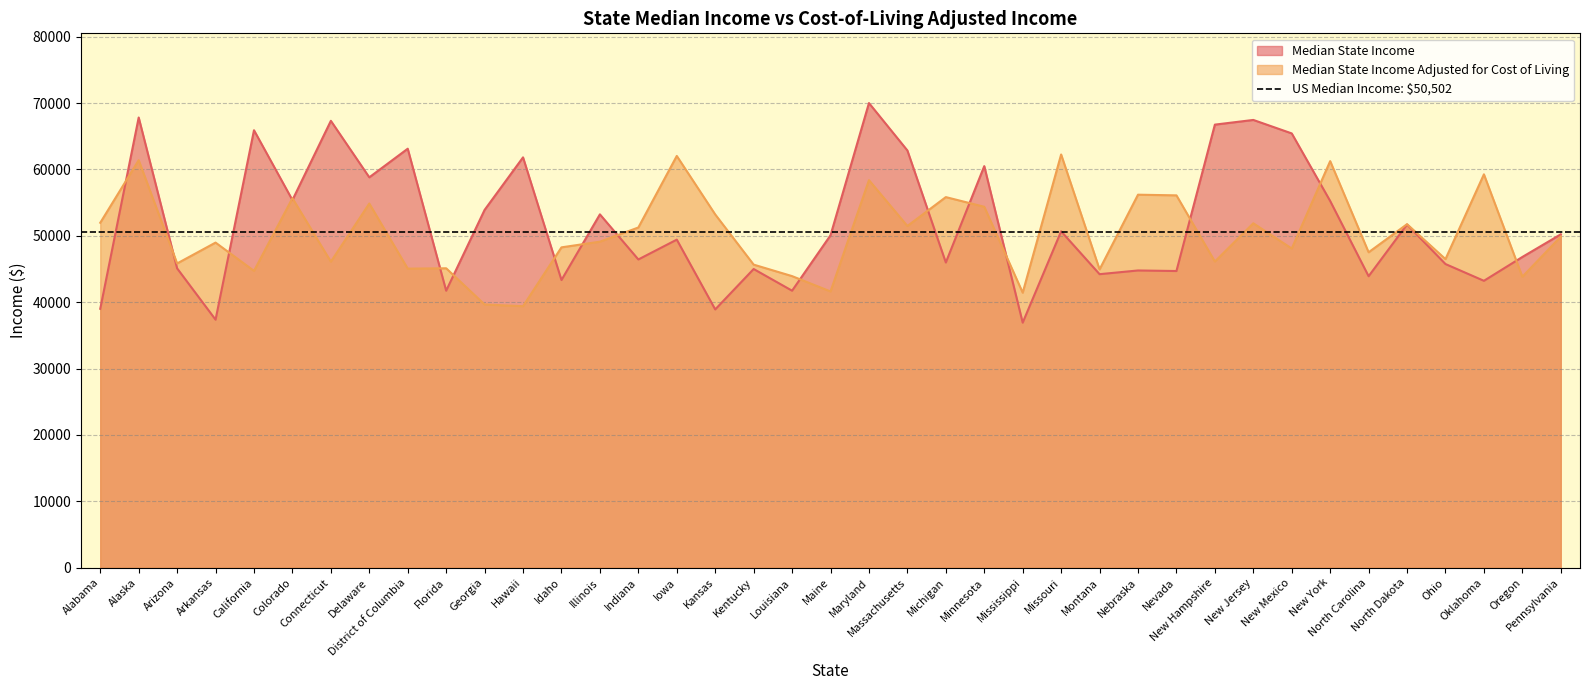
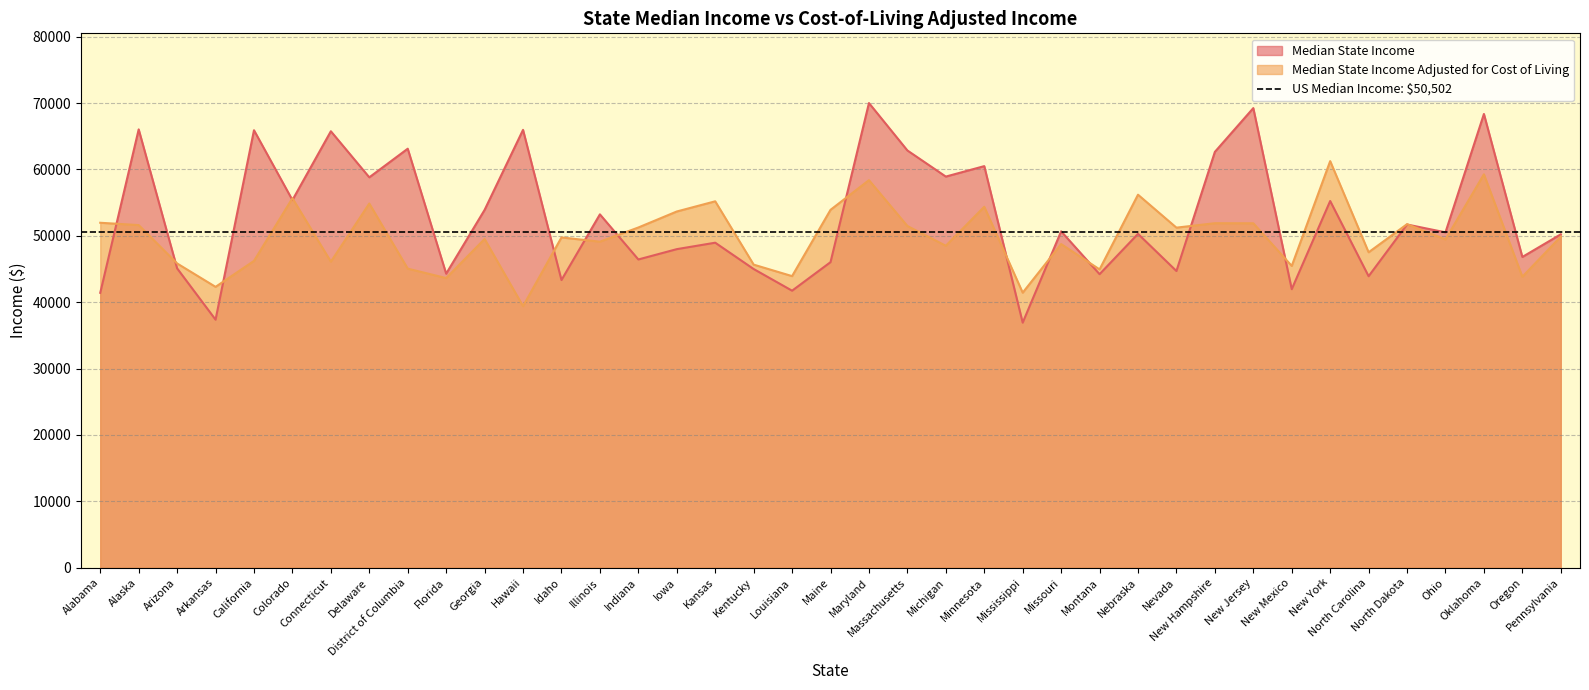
  {
    "Median State Income": {
-     "Alabama": 39000,
-     "Alaska": 68000,
+     "Alabama": 41000,
+     "Alaska": 66000,
      "Arizona": 45000,
      "Arkansas": 37000,
      "California": 66000,
-     "Connecticut": 67000,
+     "Connecticut": 66000,
      "Delaware": 59000,
      "District of Columbia": 63000,
-     "Florida": 42000,
+     "Florida": 44000,
      "Georgia": 54000,
-     "Hawaii": 62000,
+     "Hawaii": 66000,
      "Idaho": 43000,
      "Illinois": 53000,
      "Indiana": 46000,
-     "Iowa": 49000,
-     "Kansas": 39000,
+     "Iowa": 48000,
+     "Kansas": 49000,
      "Kentucky": 45000,
      "Louisiana": 42000,
-     "Maine": 50000,
+     "Maine": 46000,
      "Maryland": 70000,
      "Massachusetts": 63000,
-     "Michigan": 46000,
+     "Michigan": 59000,
      "Minnesota": 60000,
      "Mississippi": 37000,
      "Missouri": 51000,
      "Montana": 44000,
-     "Nebraska": 45000,
+     "Nebraska": 50000,
      "Nevada": 45000,
-     "New Hampshire": 67000,
-     "New Jersey": 67000,
-     "New Mexico": 65000,
+     "New Hampshire": 63000,
+     "New Jersey": 69000,
+     "New Mexico": 42000,
      "New York": 55000,
      "North Carolina": 44000,
-     "Ohio": 46000,
-     "Oklahoma": 43000,
+     "Ohio": 51000,
+     "Oklahoma": 68000,
      "Oregon": 47000
    },
    "Median State Income Adjusted for Cost of Living": {
      "Alabama": 52000,
-     "Alaska": 61000,
+     "Alaska": 52000,
      "Arizona": 46000,
-     "Arkansas": 49000,
-     "California": 45000,
+     "Arkansas": 42000,
+     "California": 46000,
      "Connecticut": 46000,
      "Delaware": 55000,
      "District of Columbia": 45000,
-     "Florida": 45000,
-     "Georgia": 40000,
+     "Florida": 44000,
+     "Georgia": 50000,
      "Hawaii": 39000,
-     "Idaho": 48000,
+     "Idaho": 50000,
      "Illinois": 49000,
      "Indiana": 51000,
-     "Iowa": 62000,
-     "Kansas": 53000,
+     "Iowa": 54000,
+     "Kansas": 55000,
      "Kentucky": 46000,
      "Louisiana": 44000,
-     "Maine": 42000,
+     "Maine": 54000,
      "Maryland": 58000,
      "Massachusetts": 51000,
-     "Michigan": 56000,
+     "Michigan": 49000,
      "Minnesota": 54000,
      "Mississippi": 41000,
-     "Missouri": 62000,
+     "Missouri": 49000,
      "Montana": 45000,
      "Nebraska": 56000,
-     "Nevada": 56000,
-     "New Hampshire": 46000,
+     "Nevada": 51000,
+     "New Hampshire": 52000,
      "New Jersey": 52000,
-     "New Mexico": 48000,
+     "New Mexico": 45000,
      "New York": 61000,
      "North Carolina": 48000,
-     "Ohio": 46000,
+     "Ohio": 49000,
      "Oklahoma": 59000,
      "Oregon": 44000
    }
  }
